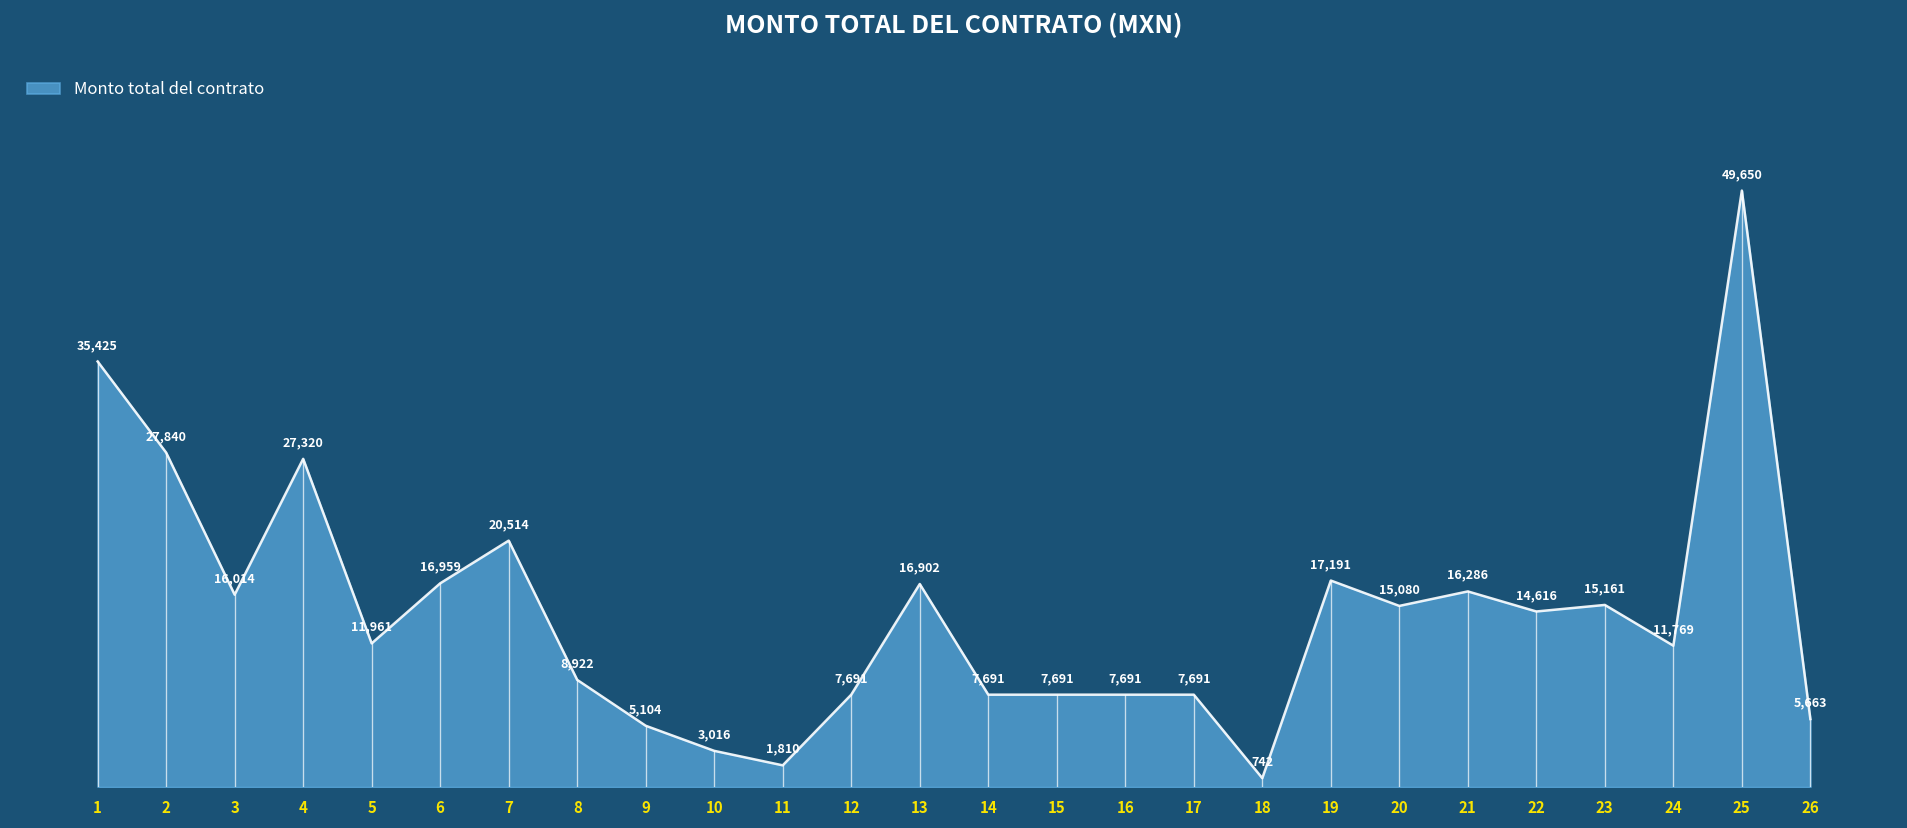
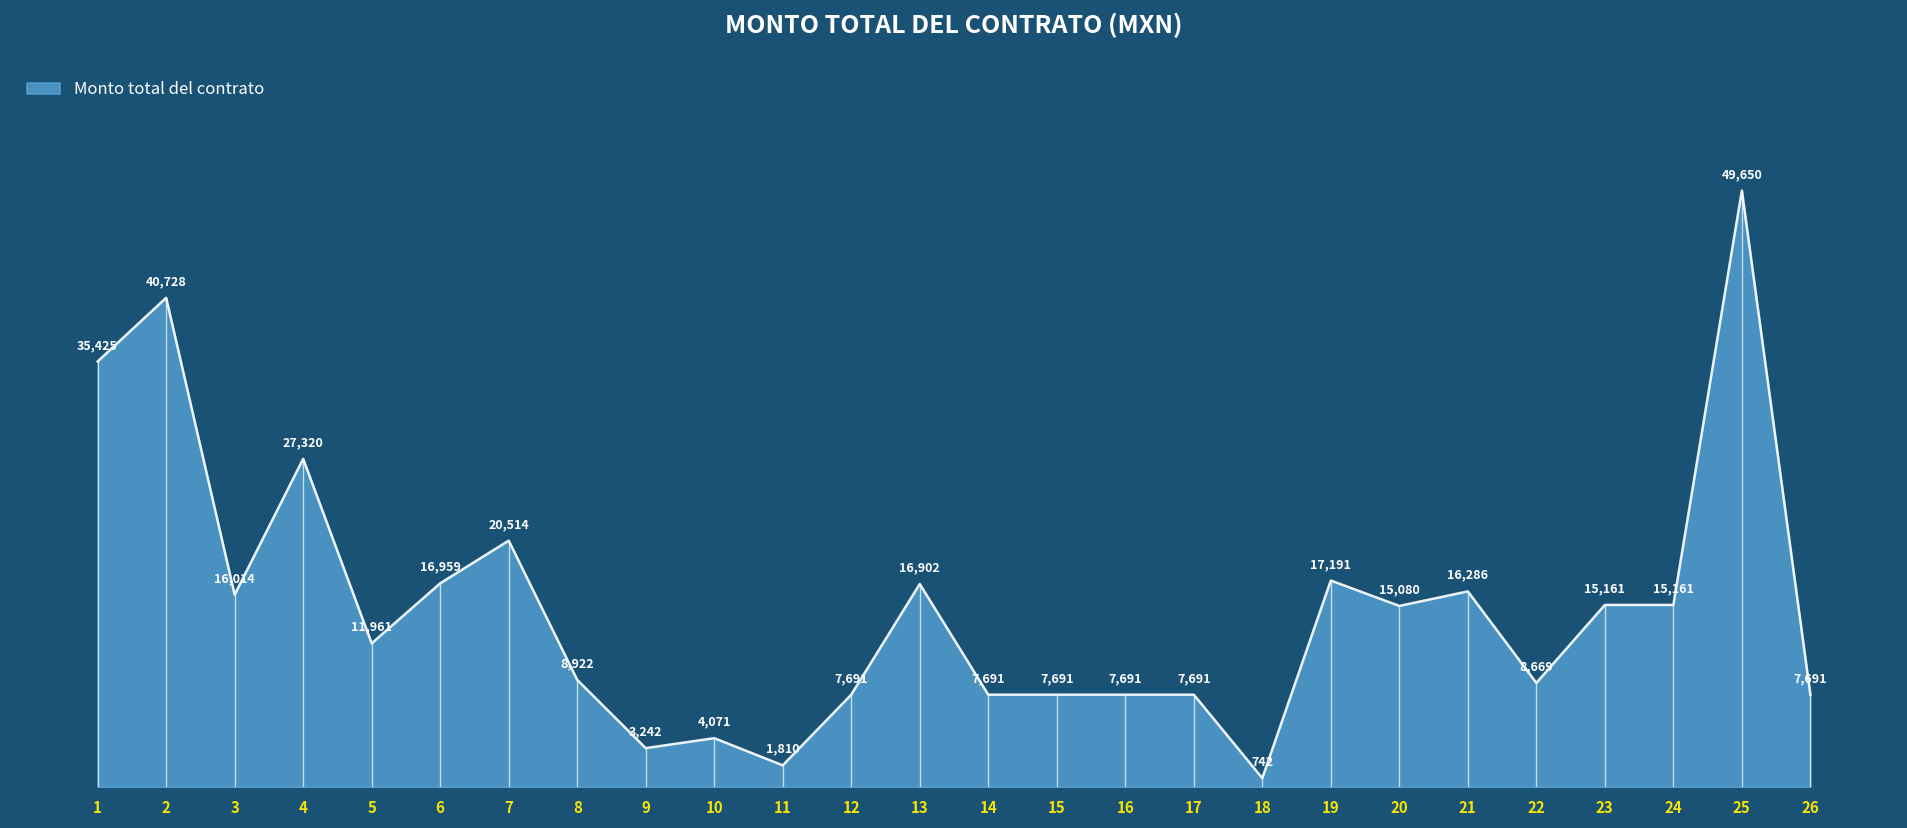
  {
    "Monto total del contrato": {
-     "2": "27,840",
-     "9": "5,104",
-     "10": "3,016",
-     "22": "14,616",
-     "24": "11,769",
-     "26": "5,663"
+     "2": "40,728",
+     "9": "3,242",
+     "10": "4,071",
+     "22": "8,669",
+     "24": "15,161",
+     "26": "7,691"
    }
  }
